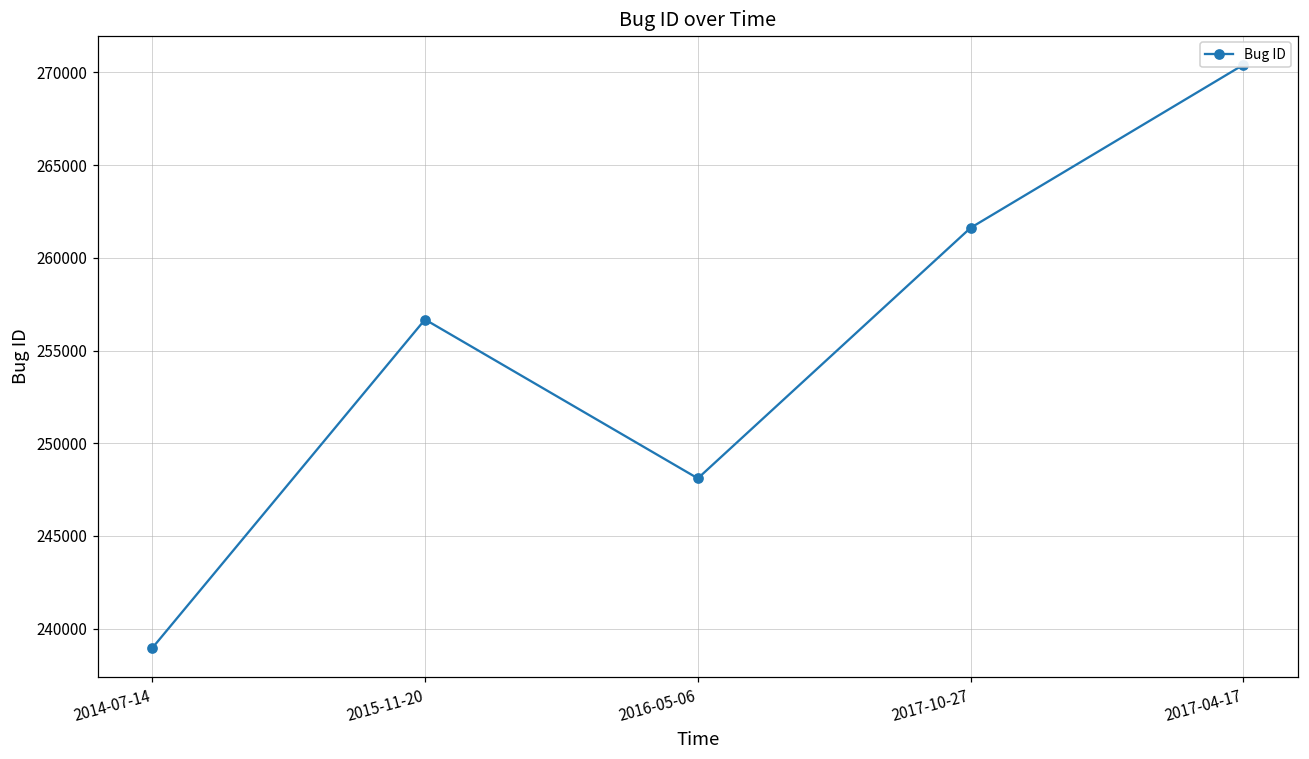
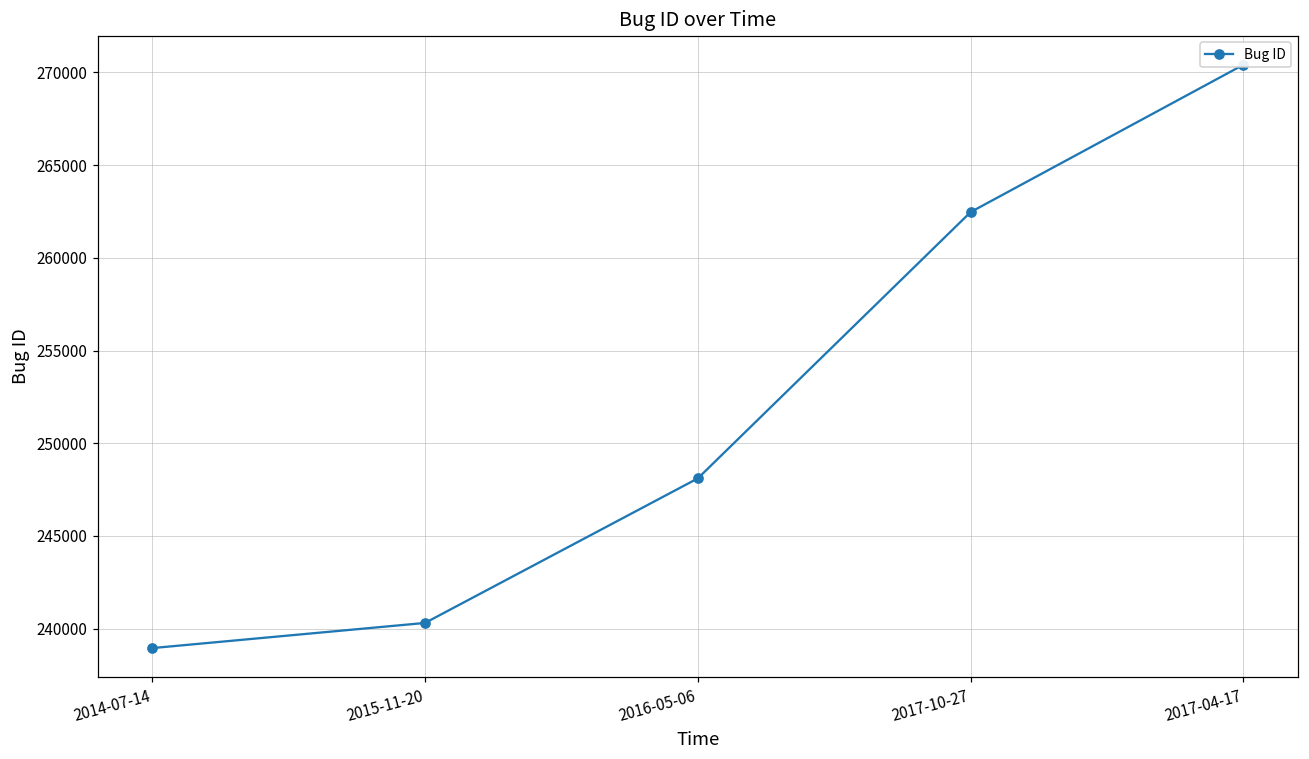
  {
    "2014-07-14": 239000,
-   "2015-11-20": 256700,
+   "2015-11-20": 240300,
    "2016-05-06": 248100,
-   "2017-10-27": 261600
+   "2017-10-27": 262500
  }
